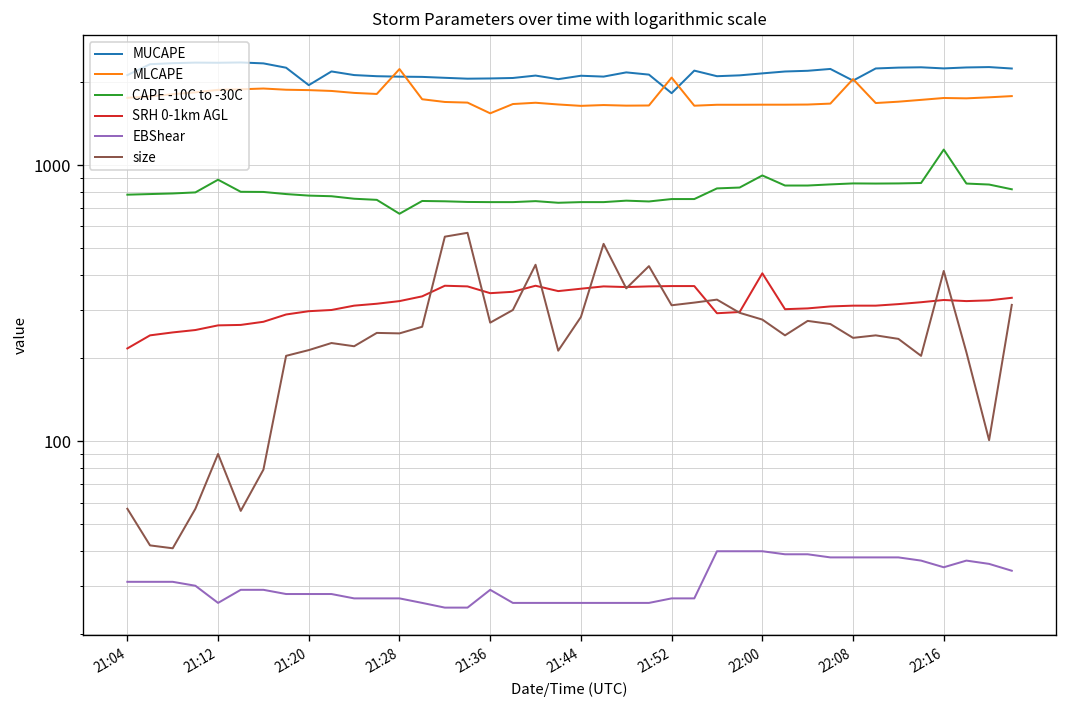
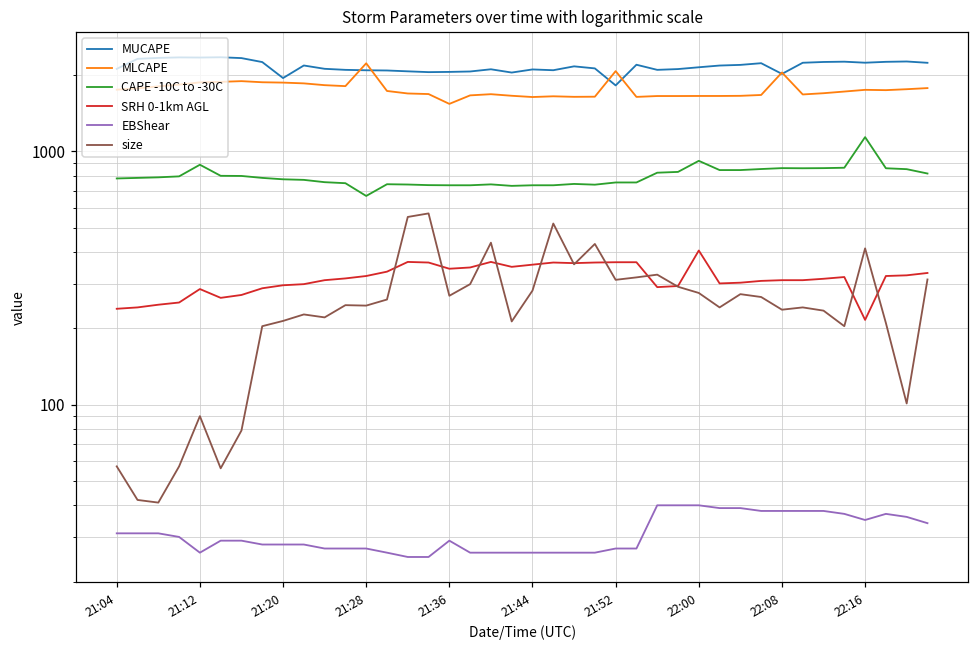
  {
    "MUCAPE": {
      "21:20": 1900,
      "21:28": 2100,
      "21:36": 2100,
      "21:44": 2100,
      "21:52": 1800,
      "22:00": 2200,
      "22:16": 2200
    },
    "MLCAPE": {
      "21:20": 1900,
      "21:28": 2200,
      "21:36": 1500,
      "21:44": 1600,
      "21:52": 2100,
      "22:00": 1700,
      "22:16": 1800
    },
    "CAPE -10C to -30C": {
      "21:04": 780,
      "21:12": 890,
      "21:20": 780,
      "21:28": 670,
      "21:36": 740,
      "21:44": 740,
      "21:52": 750,
      "22:00": 920,
      "22:08": 860,
      "22:16": 1100
    },
    "SRH 0-1km AGL": {
-     "21:04": 220,
-     "21:12": 260,
+     "21:04": 240,
+     "21:12": 290,
      "21:20": 300,
      "21:28": 320,
      "21:36": 340,
      "21:44": 360,
      "21:52": 370,
      "22:00": 410,
      "22:08": 310,
-     "22:16": 330
+     "22:16": 220
    },
    "EBShear": {
      "21:04": 31,
      "21:12": 26,
      "21:20": 28,
      "21:28": 27,
      "21:36": 29,
      "21:44": 26,
      "21:52": 27,
      "22:00": 40,
      "22:08": 38,
      "22:16": 35
    },
    "size": {
      "21:04": 57,
      "21:12": 90,
      "21:20": 210,
      "21:28": 250,
      "21:36": 270,
      "21:44": 280,
      "21:52": 310,
      "22:00": 280,
      "22:08": 240,
      "22:16": 410
    }
  }
